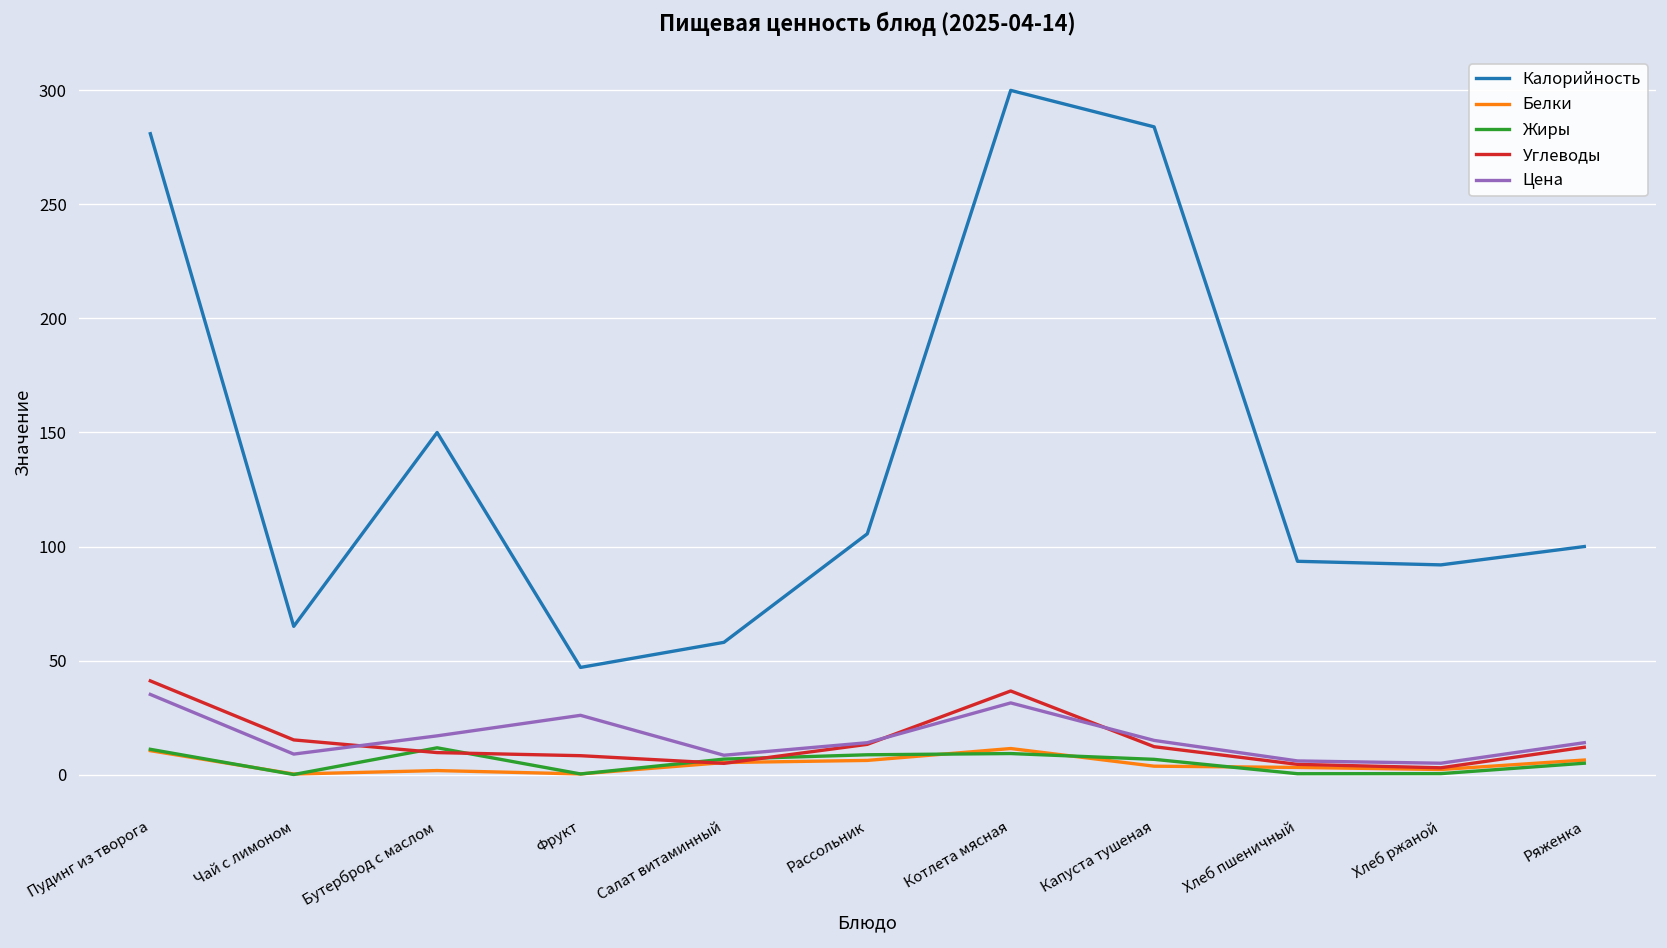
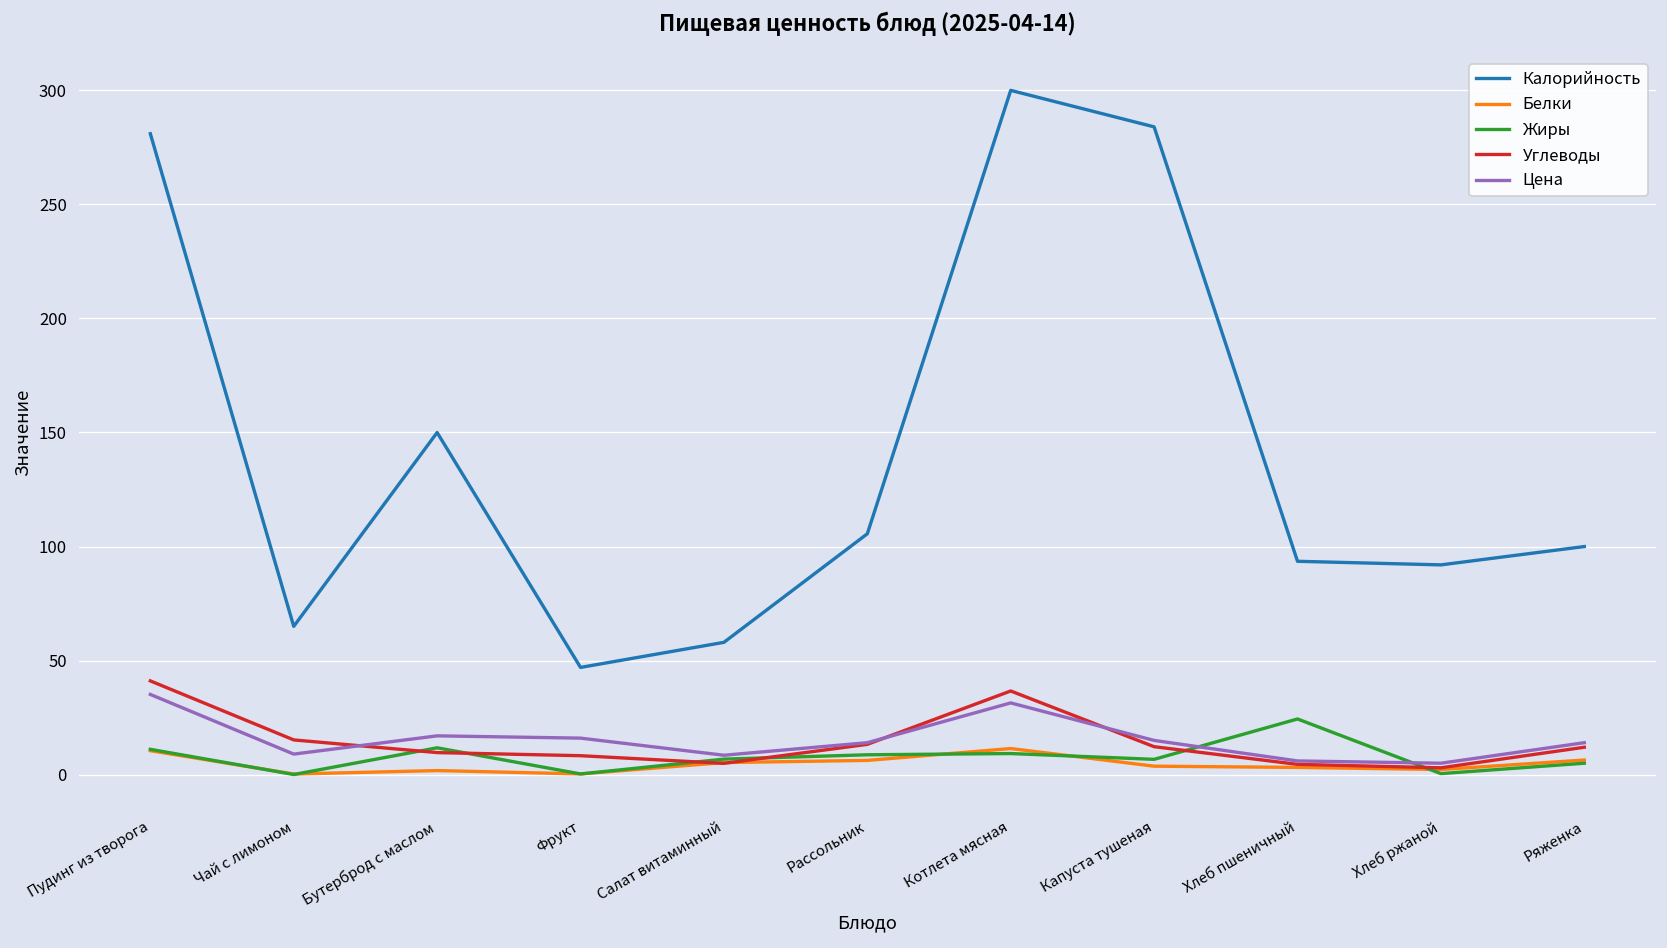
  {
    "Калорийность": {
      "Пудинг из творога": 281,
      "Чай с лимоном": 65,
      "Бутерброд с маслом": 150,
      "Фрукт": 47,
      "Салат витаминный": 58,
      "Рассольник": 106,
      "Котлета мясная": 300,
      "Капуста тушеная": 284,
      "Хлеб пшеничный": 94,
      "Хлеб ржаной": 92,
      "Ряженка": 100
    },
    "Белки": {
      "Бутерброд с маслом": 2,
      "Рассольник": 6,
      "Котлета мясная": 11,
      "Капуста тушеная": 4,
      "Ряженка": 6
    },
    "Жиры": {
      "Бутерброд с маслом": 12,
      "Салат витаминный": 7,
      "Рассольник": 9,
      "Котлета мясная": 9,
      "Капуста тушеная": 7,
-     "Хлеб пшеничный": 0,
+     "Хлеб пшеничный": 24,
      "Хлеб ржаной": 0,
      "Ряженка": 5
    },
    "Углеводы": {
      "Пудинг из творога": 41,
      "Чай с лимоном": 15,
      "Бутерброд с маслом": 10,
      "Фрукт": 8,
      "Котлета мясная": 37,
      "Капуста тушеная": 12,
      "Ряженка": 12
    },
    "Цена": {
      "Пудинг из творога": 35,
      "Чай с лимоном": 9,
      "Бутерброд с маслом": 17,
-     "Фрукт": 26,
+     "Фрукт": 16,
      "Салат витаминный": 9,
      "Котлета мясная": 31,
      "Капуста тушеная": 15,
      "Хлеб пшеничный": 6,
      "Хлеб ржаной": 5,
      "Ряженка": 14
    }
  }
